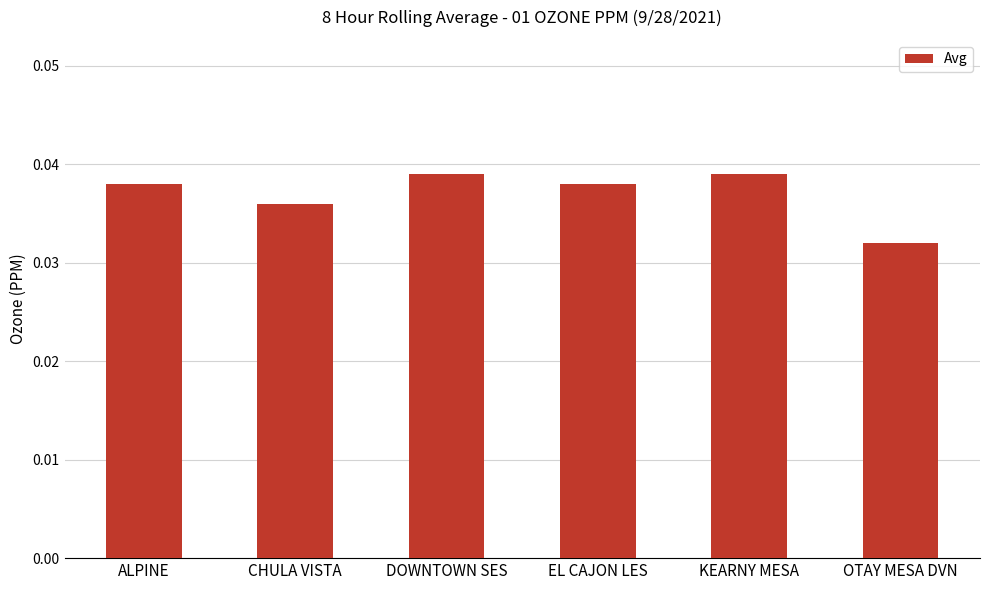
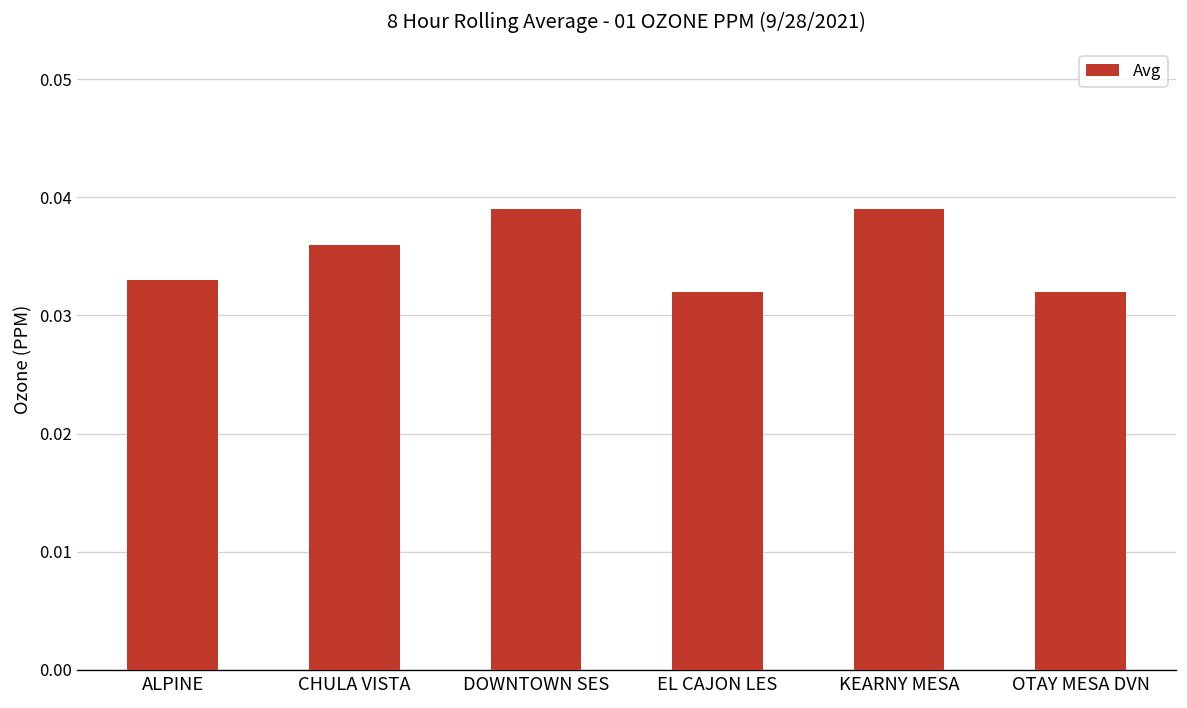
  {
-   "ALPINE": 0.038,
+   "ALPINE": 0.033,
    "CHULA VISTA": 0.036,
    "DOWNTOWN SES": 0.039,
-   "EL CAJON LES": 0.038,
+   "EL CAJON LES": 0.032,
    "KEARNY MESA": 0.039,
    "OTAY MESA DVN": 0.032
  }
